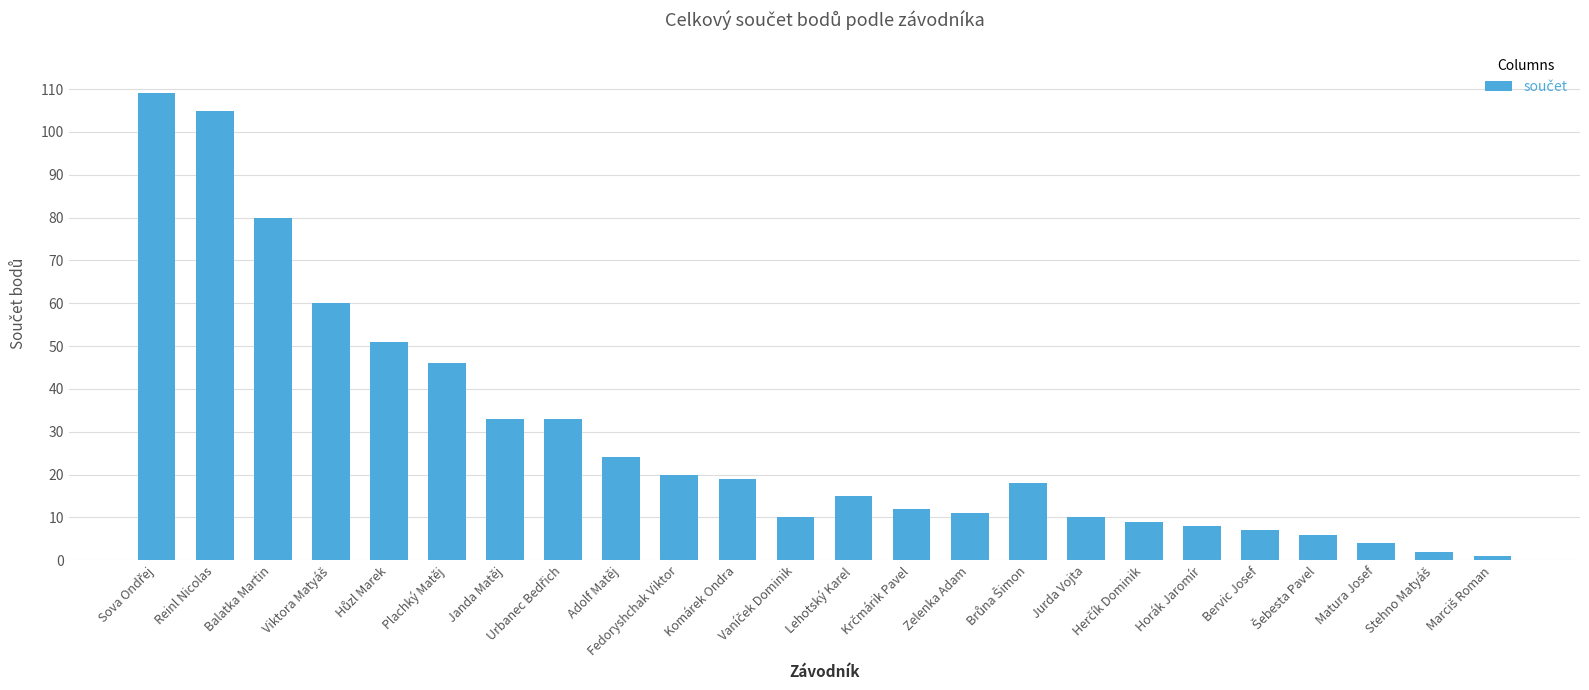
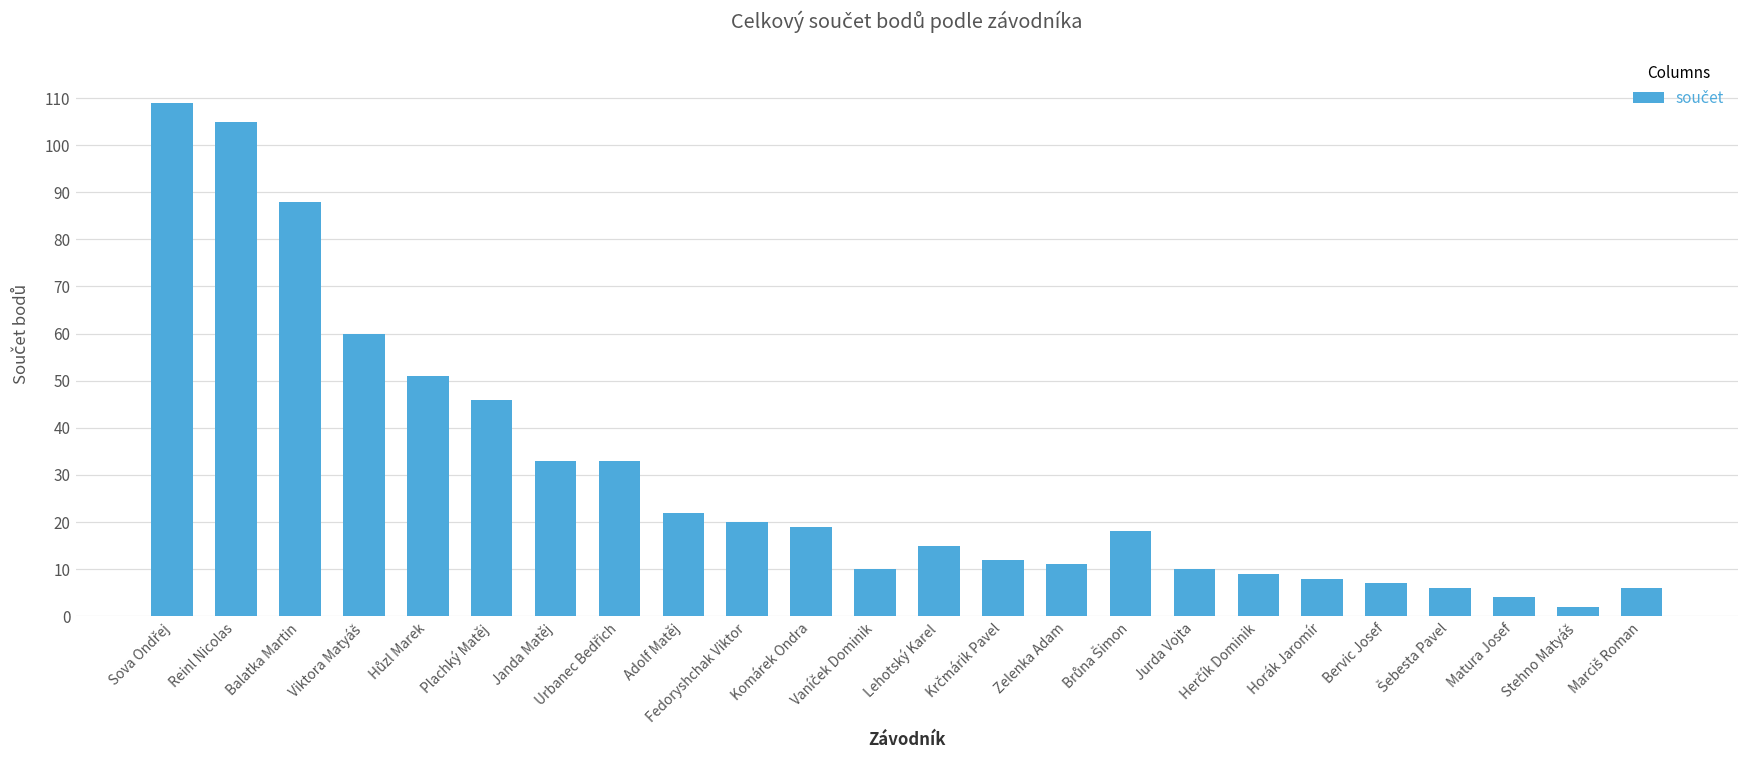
  {
    "Sova Ondřej": 109,
    "Reinl Nicolas": 105,
-   "Balatka Martin": 80,
+   "Balatka Martin": 88,
    "Viktora Matyáš": 60,
    "Hůzl Marek": 51,
    "Plachký Matěj": 46,
    "Janda Matěj": 33,
    "Urbanec Bedřich": 33,
-   "Adolf Matěj": 24,
+   "Adolf Matěj": 22,
    "Fedoryshchak Viktor": 20,
    "Komárek Ondra": 19,
    "Vaníček Dominik": 10,
    "Lehotský Karel": 15,
    "Krčmárik Pavel": 12,
    "Zelenka Adam": 11,
    "Brůna Šimon": 18,
    "Jurda Vojta": 10,
    "Herčík Dominik": 9,
    "Horák Jaromír": 8,
    "Bervic Josef": 7,
    "Šebesta Pavel": 6,
    "Matura Josef": 4,
    "Stehno Matyáš": 2,
-   "Marciš Roman": 1
+   "Marciš Roman": 6
  }
